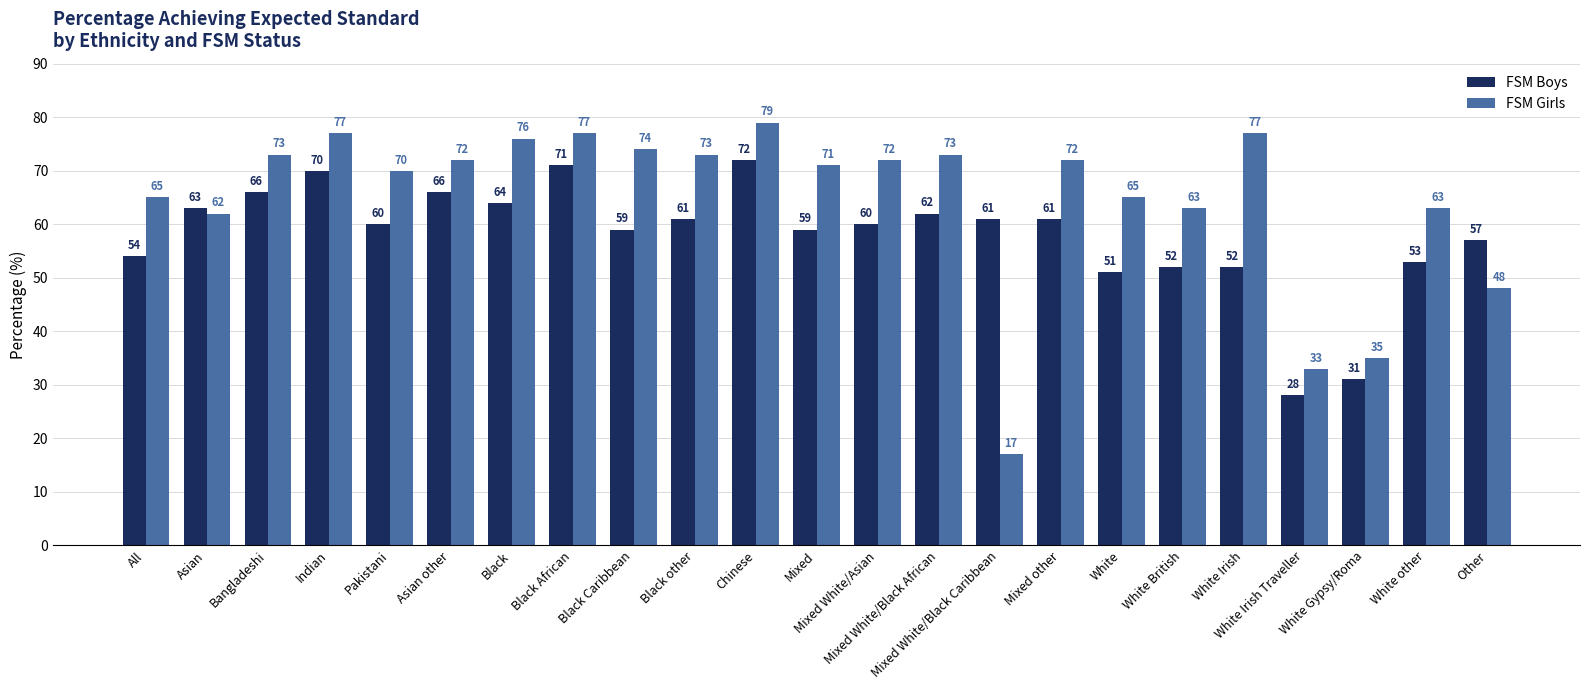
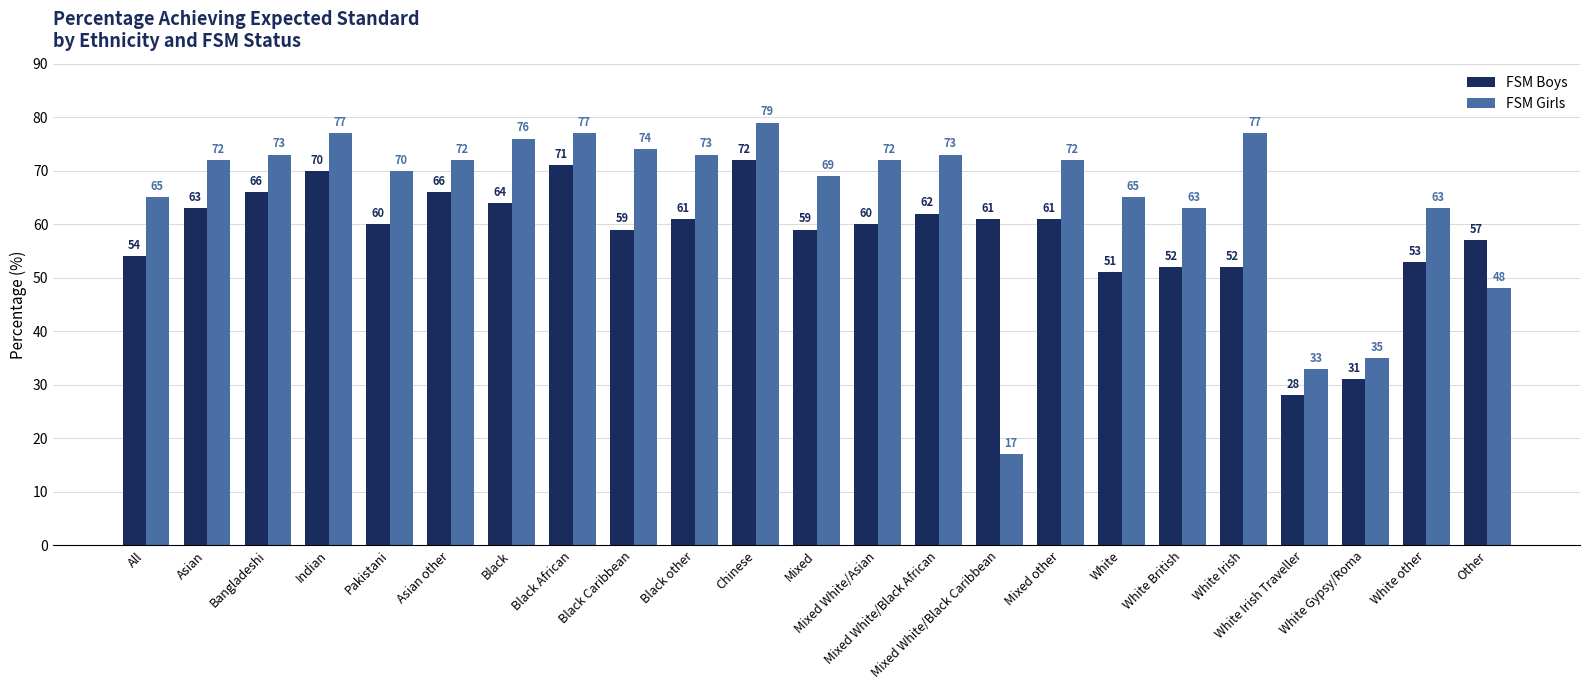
  {
    "FSM Boys": {
      "All": 54,
      "Asian": 63,
      "Bangladeshi": 66,
      "Indian": 70,
      "Pakistani": 60,
      "Asian other": 66,
      "Black": 64,
      "Black African": 71,
      "Black Caribbean": 59,
      "Black other": 61,
      "Chinese": 72,
      "Mixed": 59,
      "Mixed White/Asian": 60,
      "Mixed White/Black African": 62,
      "Mixed White/Black Caribbean": 61,
      "Mixed other": 61,
      "White": 51,
      "White British": 52,
      "White Irish": 52,
      "White Irish Traveller": 28,
      "White Gypsy/Roma": 31,
      "White other": 53,
      "Other": 57
    },
    "FSM Girls": {
      "All": 65,
-     "Asian": 62,
+     "Asian": 72,
      "Bangladeshi": 73,
      "Indian": 77,
      "Pakistani": 70,
      "Asian other": 72,
      "Black": 76,
      "Black African": 77,
      "Black Caribbean": 74,
      "Black other": 73,
      "Chinese": 79,
-     "Mixed": 71,
+     "Mixed": 69,
      "Mixed White/Asian": 72,
      "Mixed White/Black African": 73,
      "Mixed White/Black Caribbean": 17,
      "Mixed other": 72,
      "White": 65,
      "White British": 63,
      "White Irish": 77,
      "White Irish Traveller": 33,
      "White Gypsy/Roma": 35,
      "White other": 63,
      "Other": 48
    }
  }
